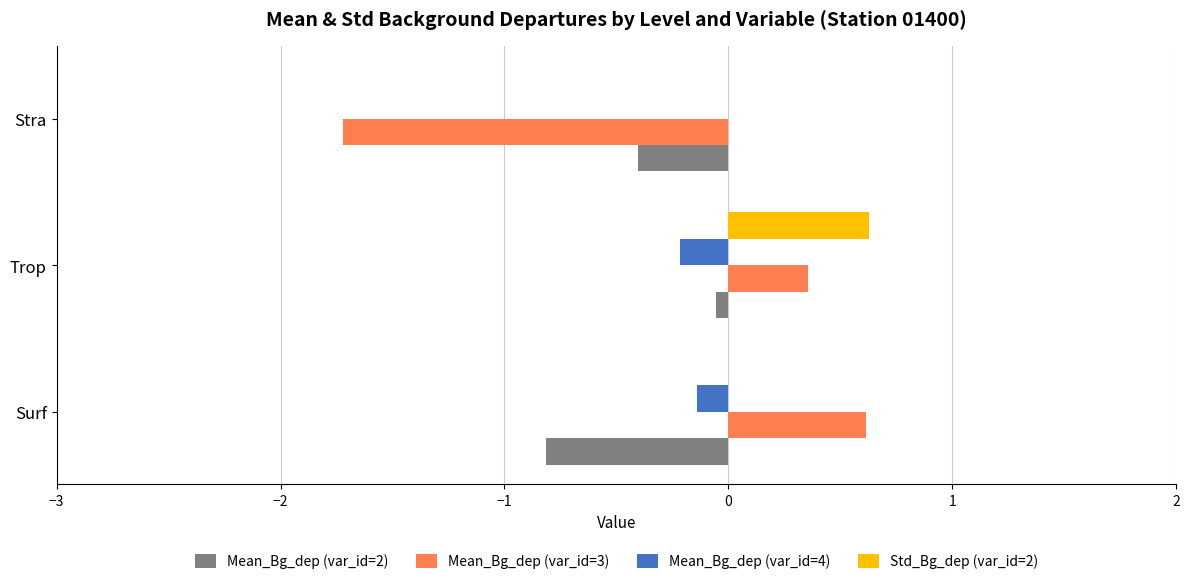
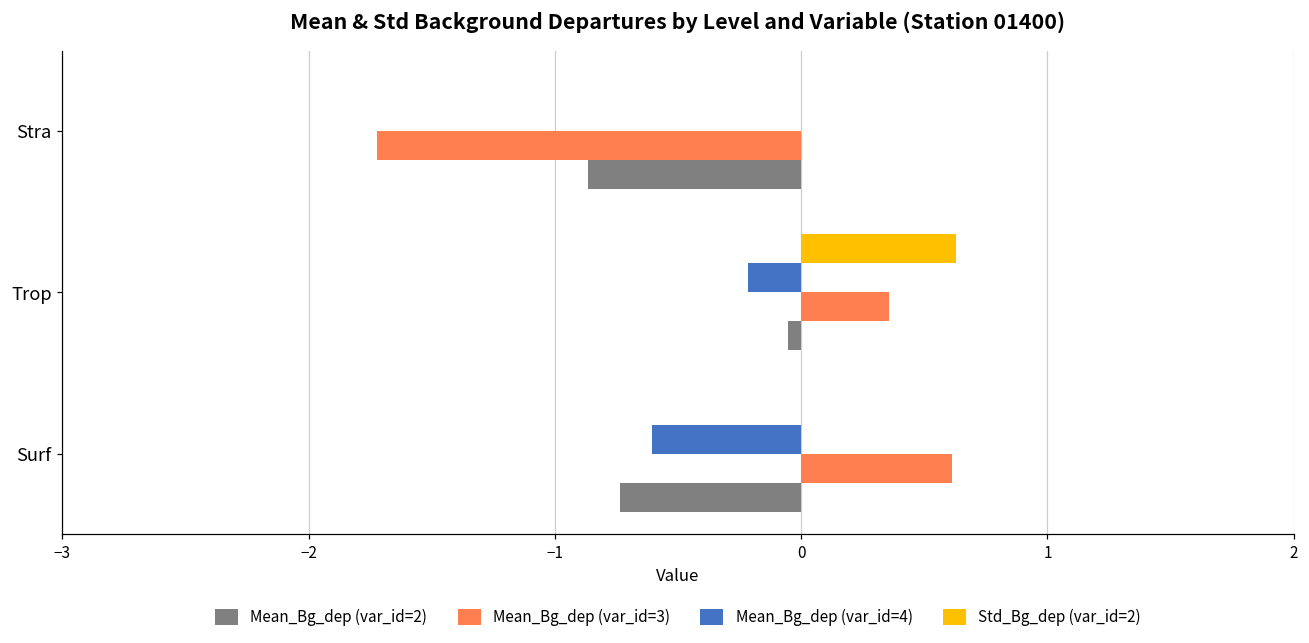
  {
    "Mean_Bg_dep (var_id=2)": {
-     "Stra": -0.40,
+     "Stra": -0.86,
      "Trop": -0.05,
-     "Surf": -0.81
+     "Surf": -0.73
    },
    "Mean_Bg_dep (var_id=3)": {
      "Stra": -1.72,
      "Trop": 0.36,
      "Surf": 0.61
    },
    "Mean_Bg_dep (var_id=4)": {
      "Stra": 0.00,
      "Trop": -0.22,
-     "Surf": -0.14
+     "Surf": -0.61
    },
    "Std_Bg_dep (var_id=2)": {
      "Stra": 0.00,
      "Trop": 0.63,
      "Surf": 0.00
    }
  }
